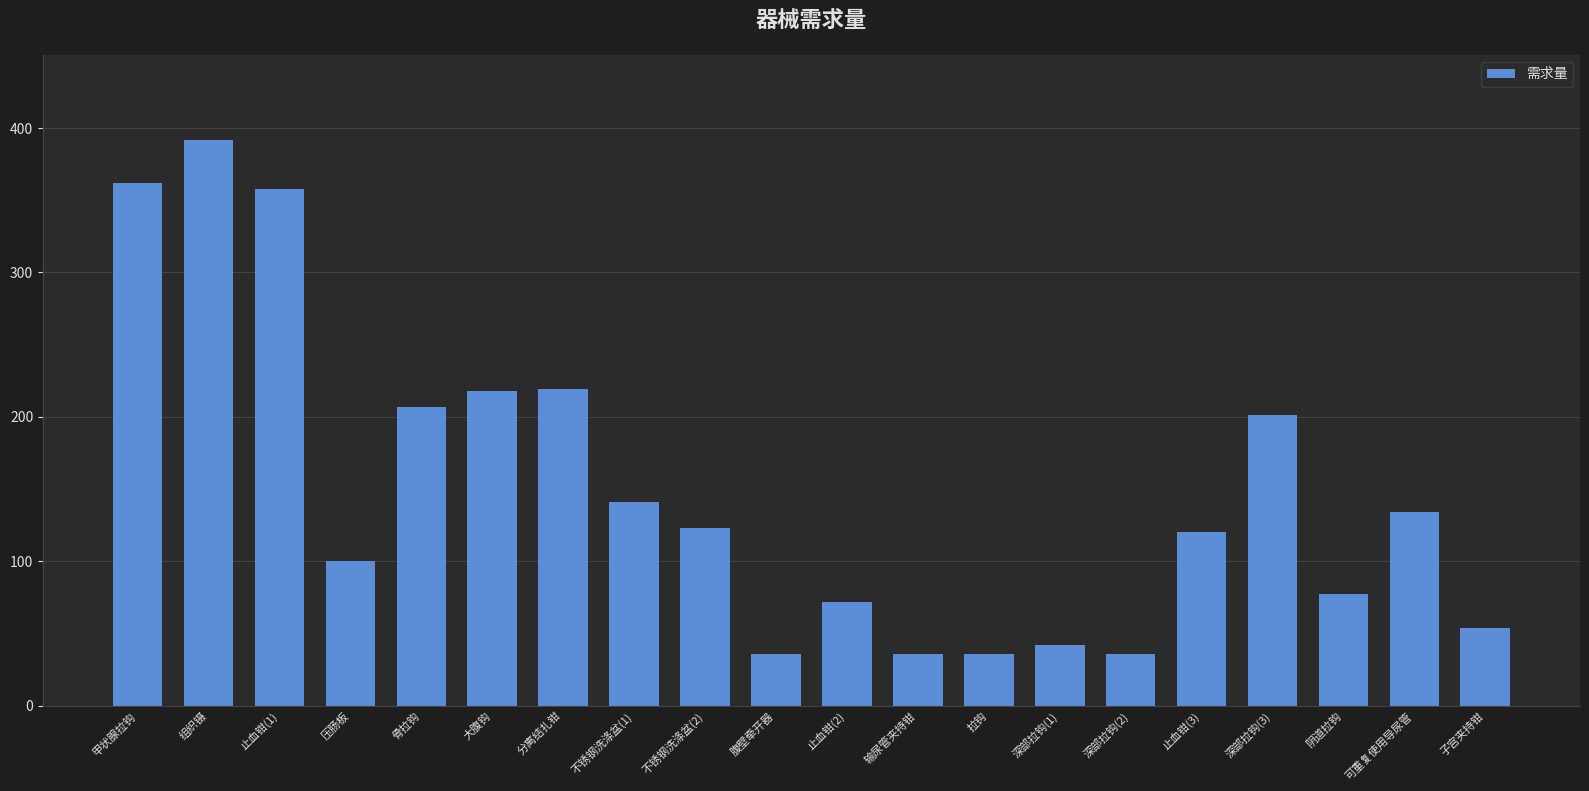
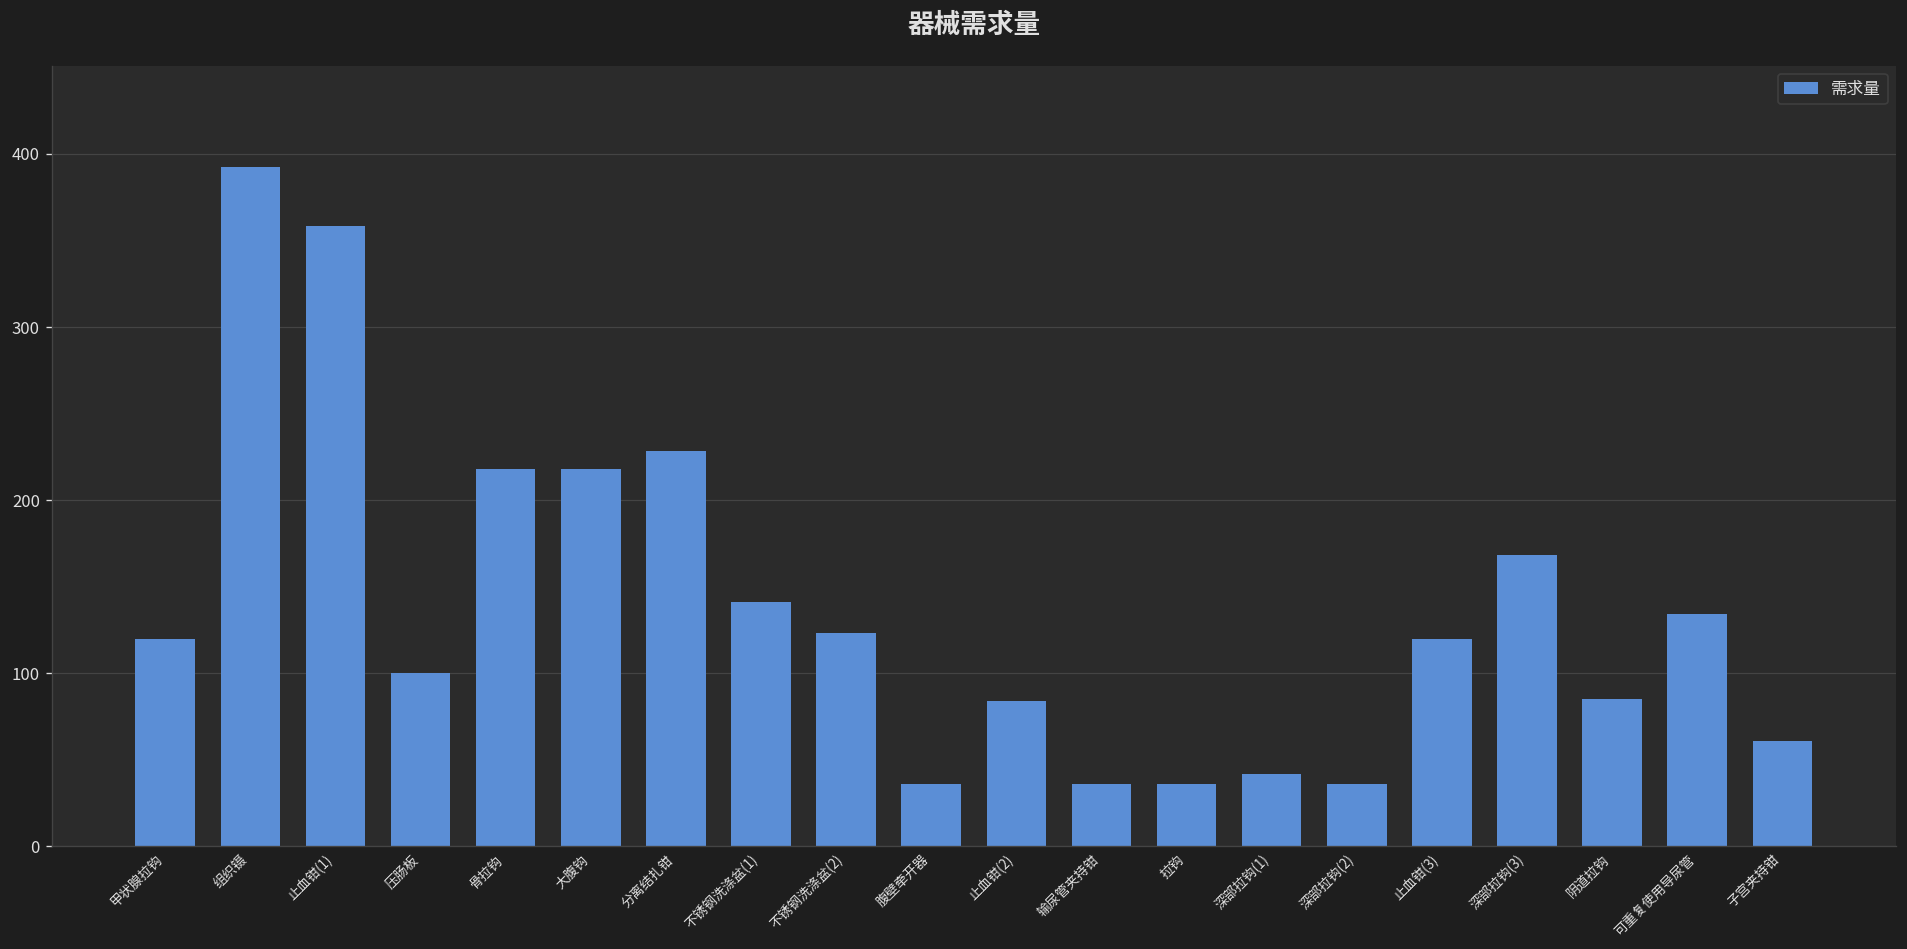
  {
-   "甲状腺拉钩": 362,
+   "甲状腺拉钩": 120,
    "组织镊": 392,
    "止血钳(1)": 358,
    "压肠板": 100,
-   "骨拉钩": 207,
+   "骨拉钩": 218,
    "大腹钩": 218,
-   "分离结扎钳": 219,
+   "分离结扎钳": 228,
    "不锈钢洗涤盆(1)": 141,
    "不锈钢洗涤盆(2)": 123,
    "腹壁牵开器": 36,
-   "止血钳(2)": 72,
+   "止血钳(2)": 84,
    "输尿管夹持钳": 36,
    "拉钩": 36,
    "深部拉钩(1)": 42,
    "深部拉钩(2)": 36,
    "止血钳(3)": 120,
-   "深部拉钩(3)": 201,
-   "阴道拉钩": 77,
+   "深部拉钩(3)": 168,
+   "阴道拉钩": 85,
    "可重复使用导尿管": 134,
-   "子宫夹持钳": 54
+   "子宫夹持钳": 61
  }
